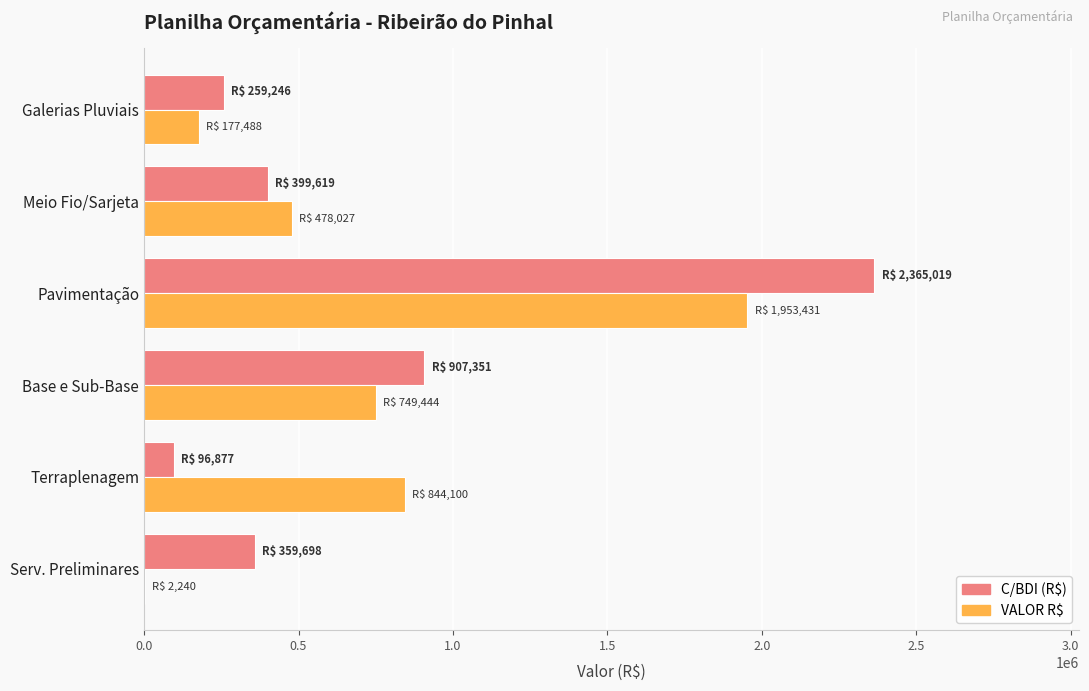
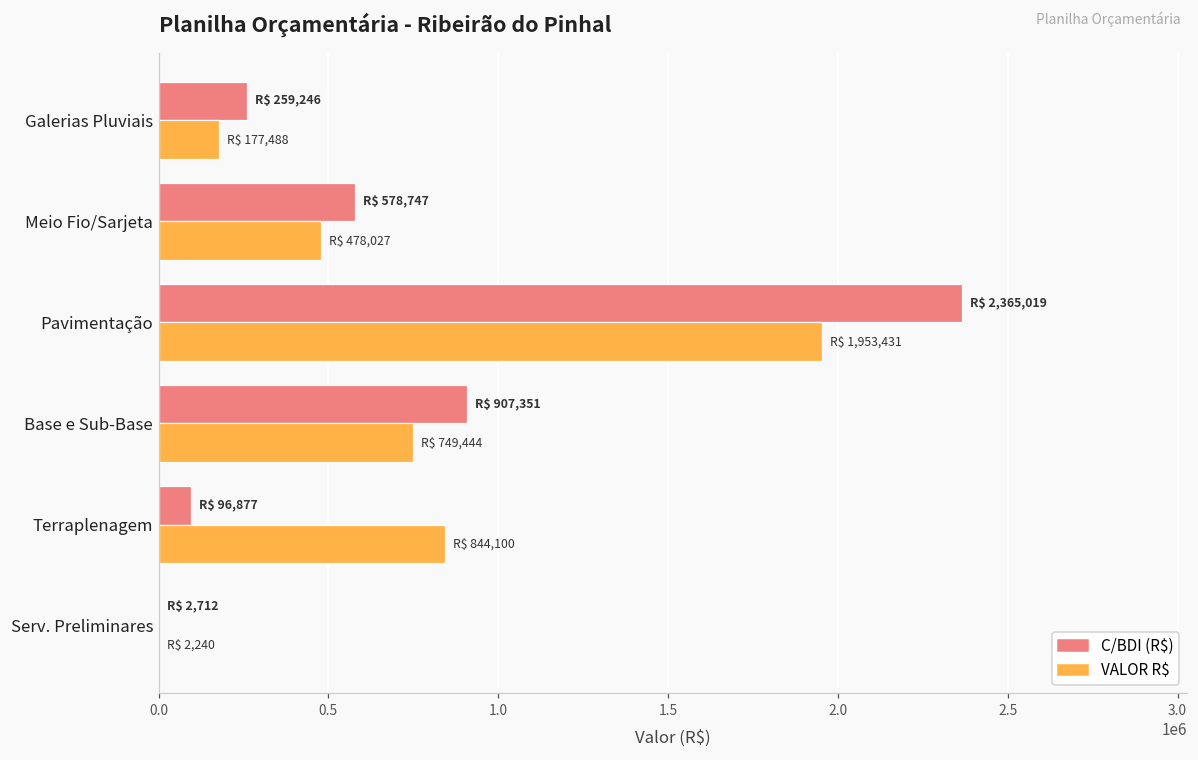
  {
    "C/BDI (R$)": {
      "Galerias Pluviais": "259,246",
-     "Meio Fio/Sarjeta": "399,619",
+     "Meio Fio/Sarjeta": "578,747",
      "Pavimentação": "2,365,019",
      "Base e Sub-Base": "907,351",
      "Terraplenagem": "96,877",
-     "Serv. Preliminares": "359,698"
+     "Serv. Preliminares": "2,712"
    },
    "VALOR R$": {
      "Galerias Pluviais": "177,488",
      "Meio Fio/Sarjeta": "478,027",
      "Pavimentação": "1,953,431",
      "Base e Sub-Base": "749,444",
      "Terraplenagem": "844,100",
      "Serv. Preliminares": "2,240"
    }
  }
